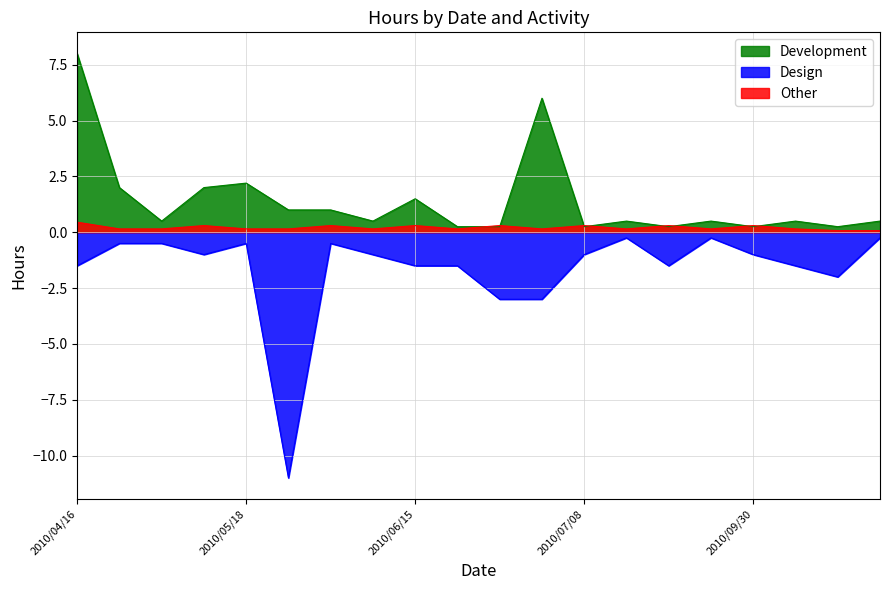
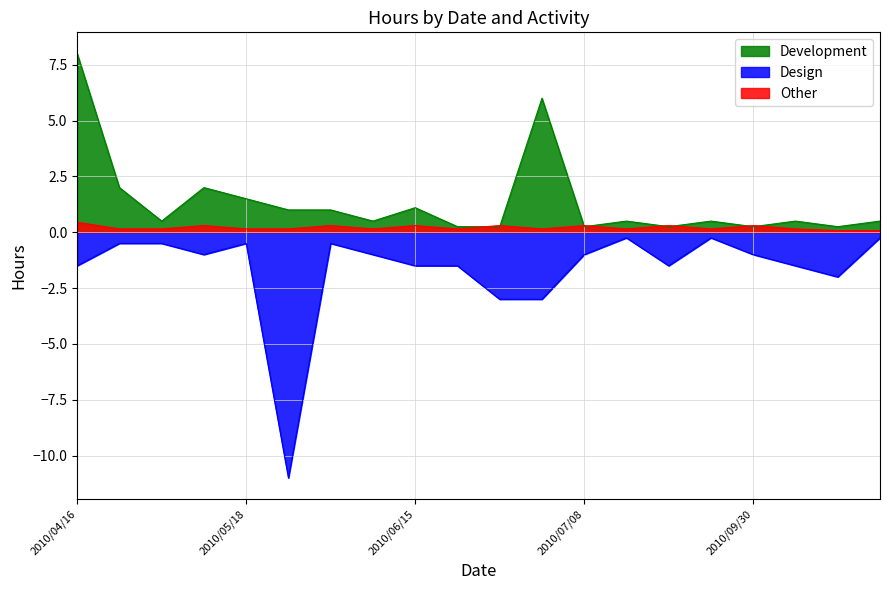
  {
    "Development": {
      "2010/04/16": 8.0,
-     "2010/05/18": 2.2,
-     "2010/06/15": 1.5
+     "2010/05/18": 1.5,
+     "2010/06/15": 1.1
    },
    "Other": {
      "2010/04/16": 0.4,
      "2010/05/18": 0.2,
      "2010/06/15": 0.3
    }
  }
